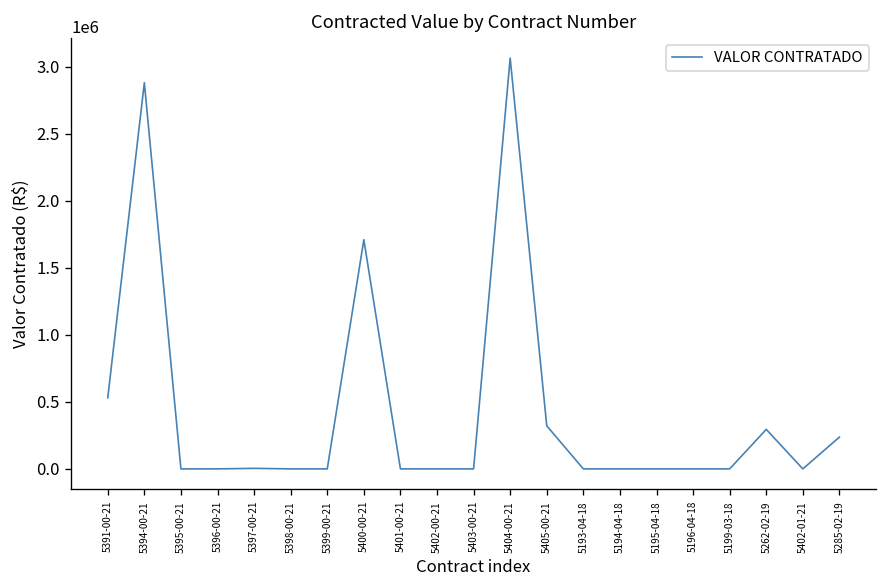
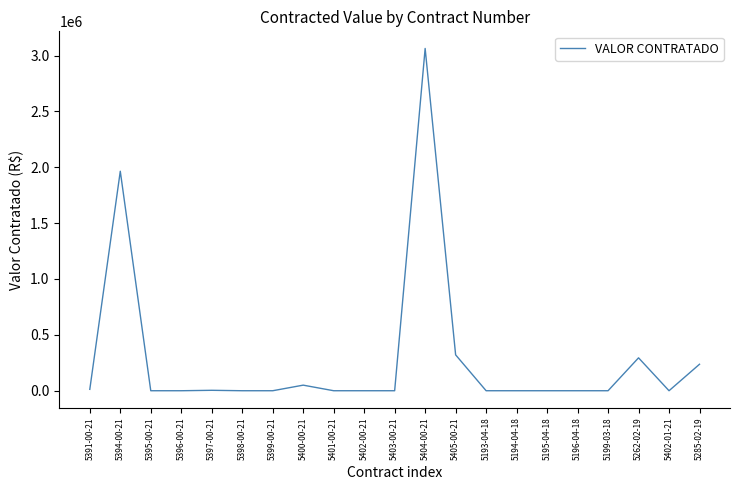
  {
-   "5391-00-21": 530000,
-   "5394-00-21": 2880000,
+   "5391-00-21": 10000,
+   "5394-00-21": 1960000,
    "5395-00-21": 0,
    "5396-00-21": 0,
    "5397-00-21": 0,
    "5398-00-21": 0,
    "5399-00-21": 0,
-   "5400-00-21": 1710000,
+   "5400-00-21": 50000,
    "5401-00-21": 0,
    "5402-00-21": 0,
    "5403-00-21": 0,
    "5404-00-21": 3060000,
    "5405-00-21": 320000,
    "5193-04-18": 0,
    "5194-04-18": 0,
    "5195-04-18": 0,
    "5196-04-18": 0,
    "5199-03-18": 0,
    "5262-02-19": 290000,
    "5402-01-21": 0,
    "5285-02-19": 240000
  }
